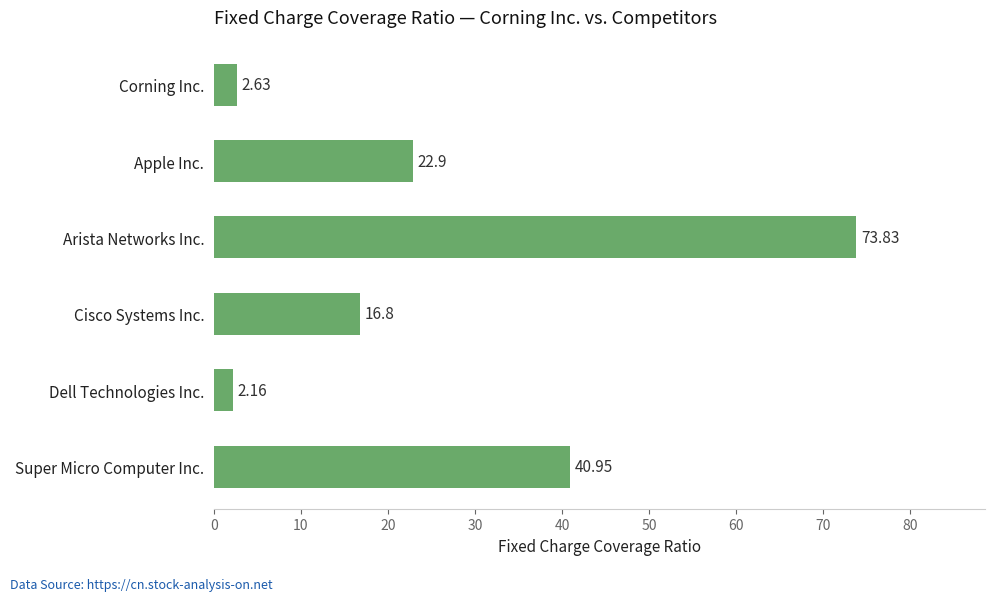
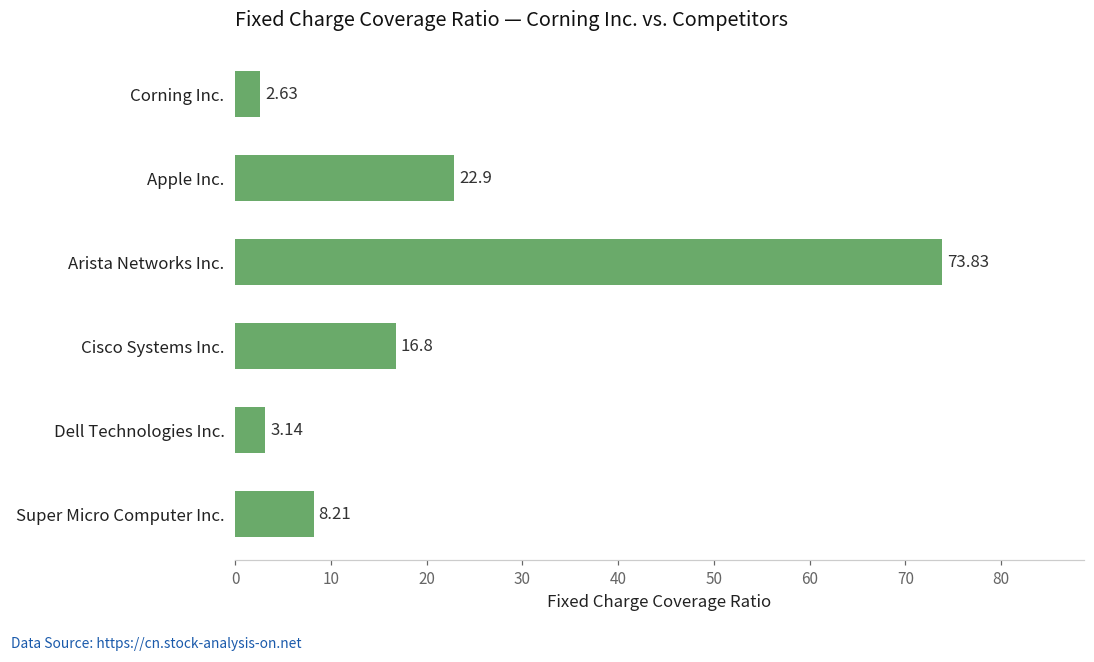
  {
    "Corning Inc.": 2.63,
    "Apple Inc.": 22.9,
    "Arista Networks Inc.": 73.83,
    "Cisco Systems Inc.": 16.8,
-   "Dell Technologies Inc.": 2.16,
-   "Super Micro Computer Inc.": 40.95
+   "Dell Technologies Inc.": 3.14,
+   "Super Micro Computer Inc.": 8.21
  }
